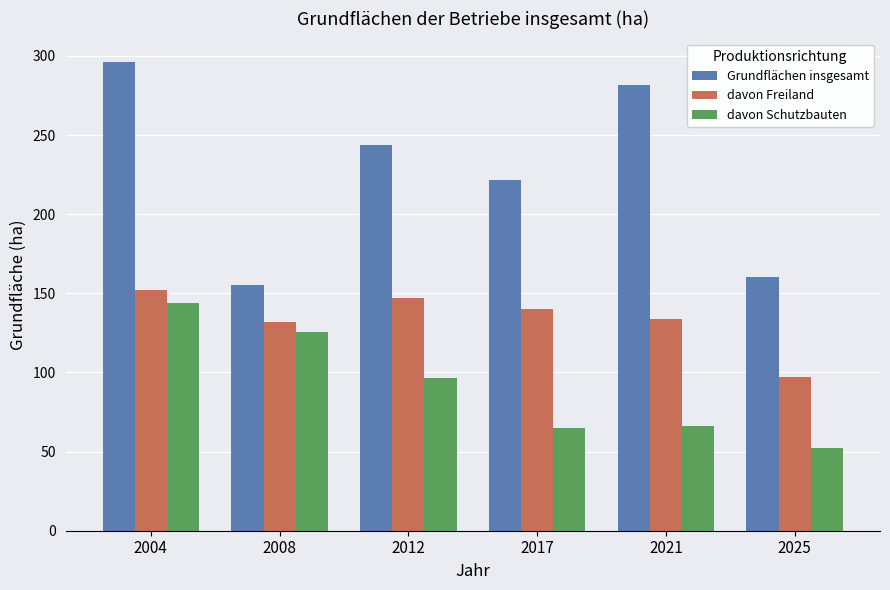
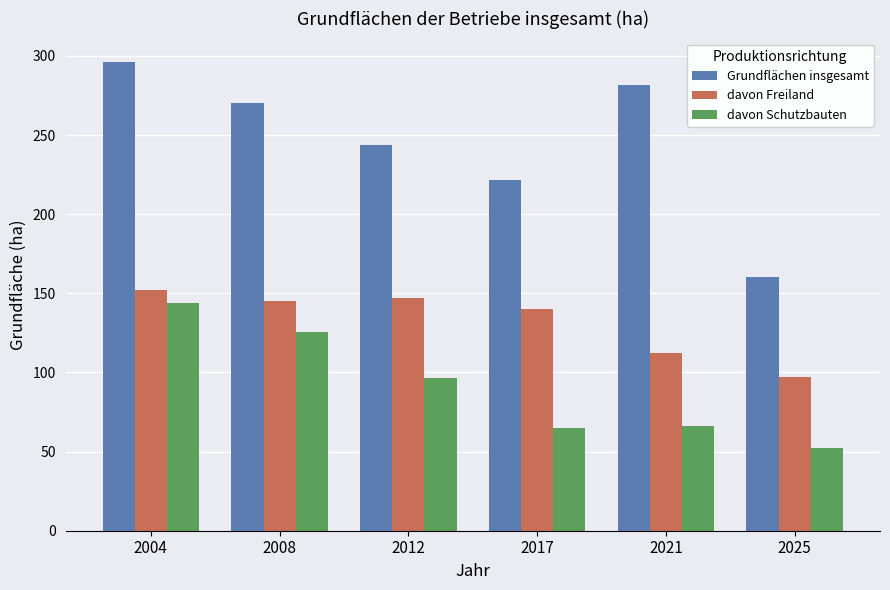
  {
    "Grundflächen insgesamt": {
      "2004": 296,
-     "2008": 156,
+     "2008": 271,
      "2012": 244,
      "2017": 222,
      "2021": 281,
      "2025": 161
    },
    "davon Freiland": {
      "2004": 152,
-     "2008": 132,
+     "2008": 145,
      "2012": 147,
      "2017": 140,
-     "2021": 134,
+     "2021": 112,
      "2025": 97
    },
    "davon Schutzbauten": {
      "2004": 144,
      "2008": 126,
      "2012": 96,
      "2017": 65,
      "2021": 66,
      "2025": 53
    }
  }
